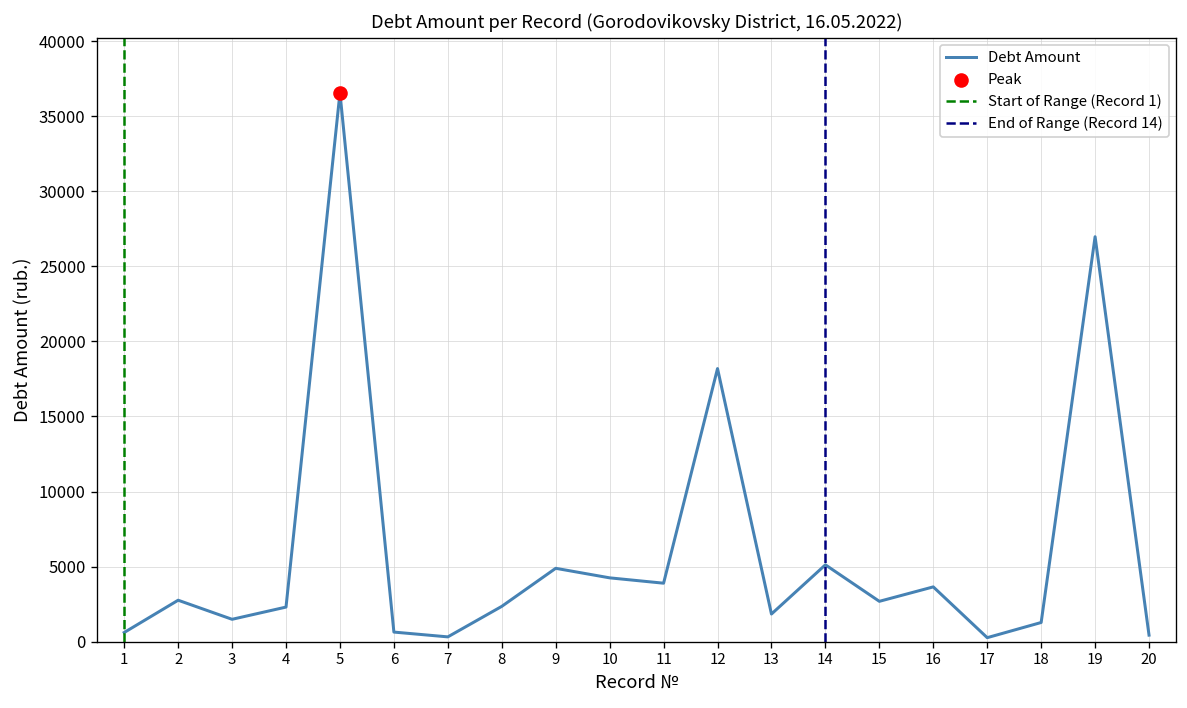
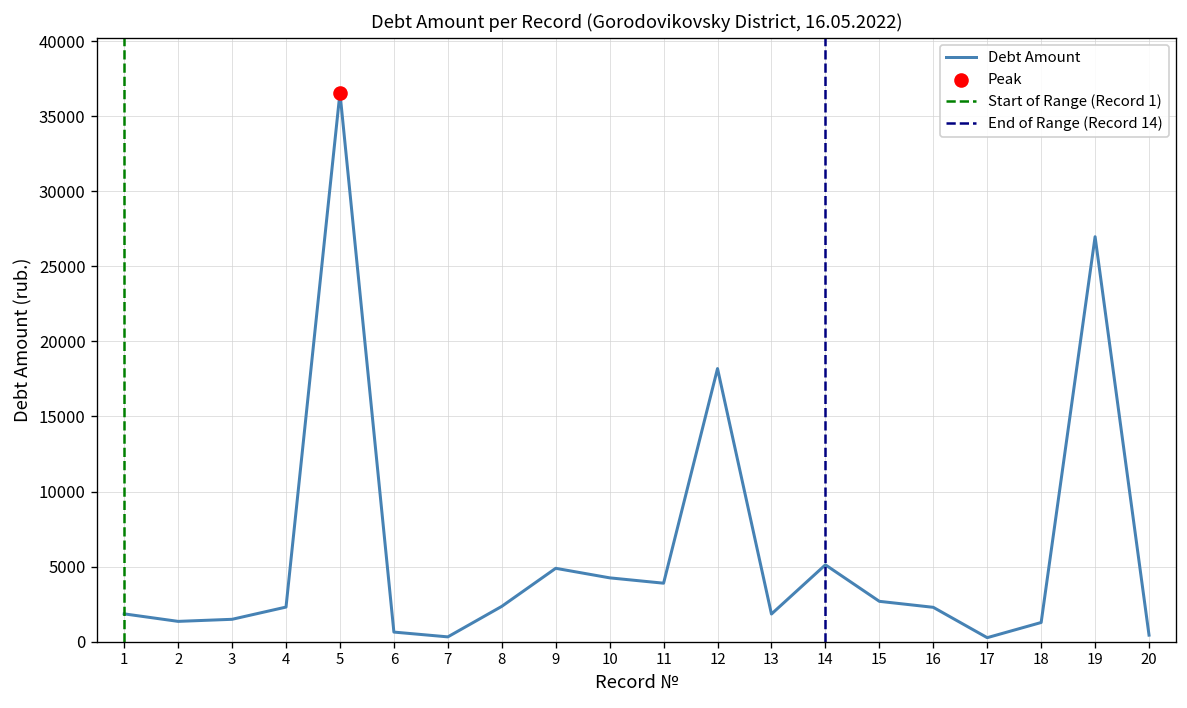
  {
    "Debt Amount": {
-     "1": 600,
-     "2": 2800,
+     "1": 1900,
+     "2": 1400,
      "3": 1500,
      "4": 2300,
      "6": 600,
      "7": 300,
      "8": 2400,
      "9": 4900,
      "10": 4300,
      "11": 3900,
      "12": 18200,
      "13": 1800,
      "14": 5100,
      "15": 2700,
-     "16": 3600,
+     "16": 2300,
      "17": 300,
      "18": 1300,
      "19": 27000,
      "20": 400
    }
  }
